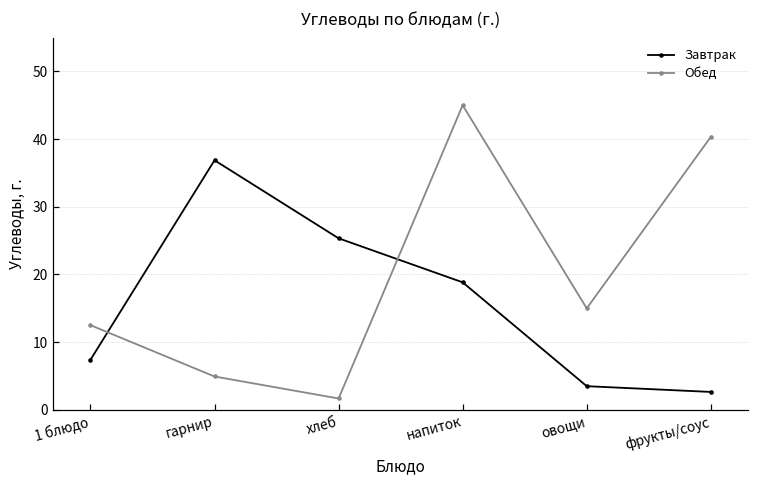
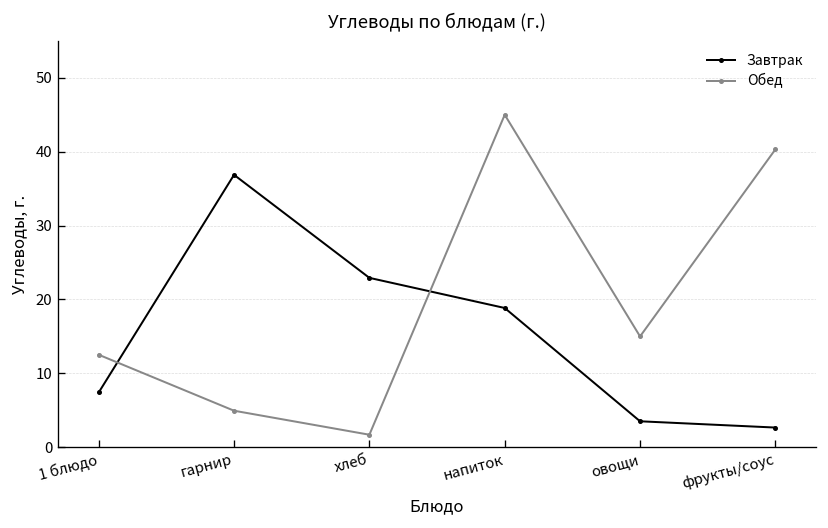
  {
    "Завтрак": {
      "1 блюдо": 7,
      "гарнир": 37,
-     "хлеб": 25,
+     "хлеб": 23,
      "напиток": 19,
      "овощи": 4,
      "фрукты/соус": 3
    },
    "Обед": {
      "1 блюдо": 13,
      "гарнир": 5,
      "хлеб": 2,
      "напиток": 45,
      "овощи": 15,
      "фрукты/соус": 40
    }
  }
